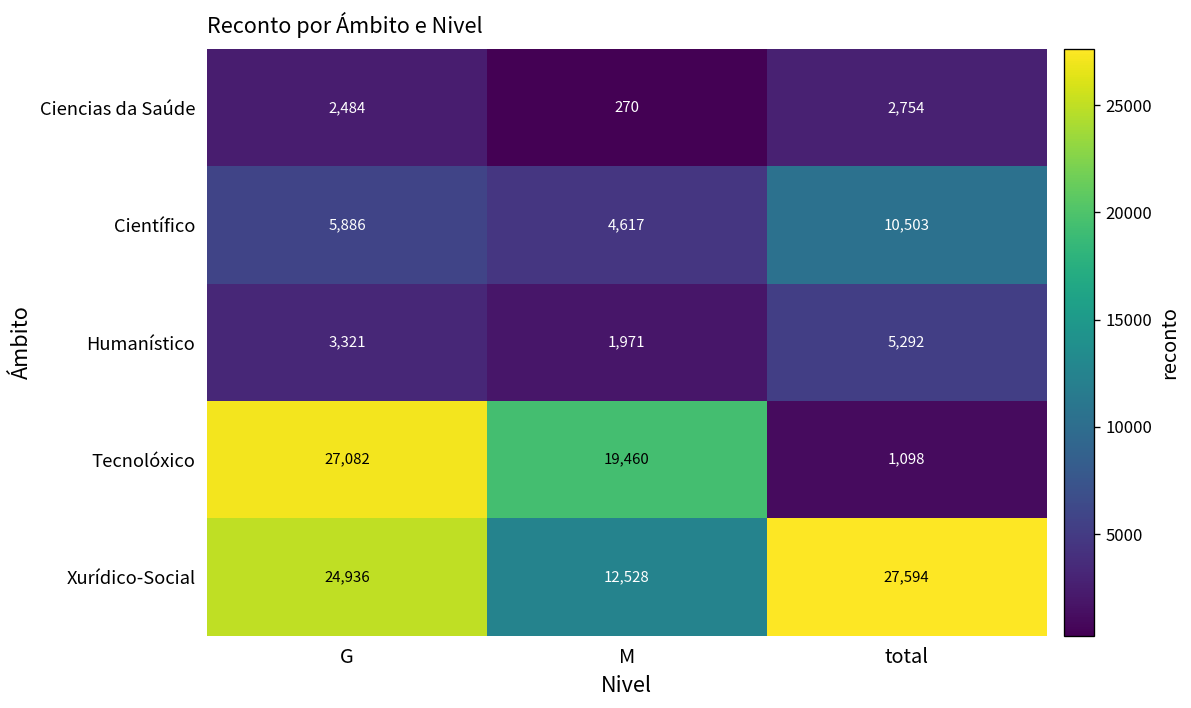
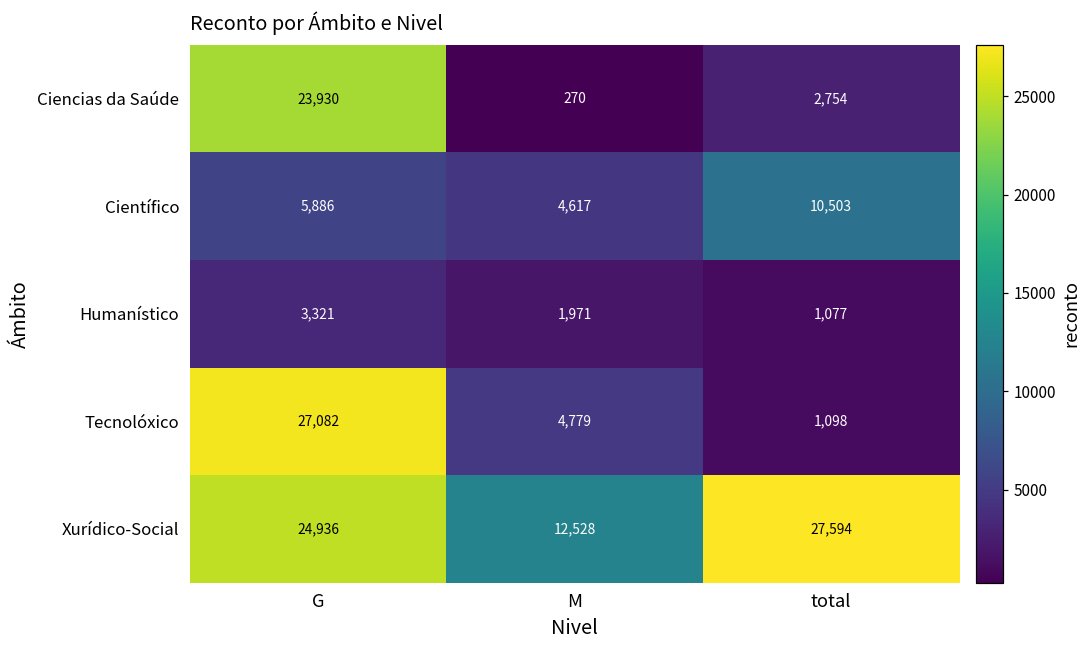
  {
    "Ciencias da Saúde": {
-     "G": "2,484",
+     "G": "23,930",
      "M": "270",
      "total": "2,754"
    },
    "Científico": {
      "G": "5,886",
      "M": "4,617",
      "total": "10,503"
    },
    "Humanístico": {
      "G": "3,321",
      "M": "1,971",
-     "total": "5,292"
+     "total": "1,077"
    },
    "Tecnolóxico": {
      "G": "27,082",
-     "M": "19,460",
+     "M": "4,779",
      "total": "1,098"
    },
    "Xurídico-Social": {
      "G": "24,936",
      "M": "12,528",
      "total": "27,594"
    }
  }
